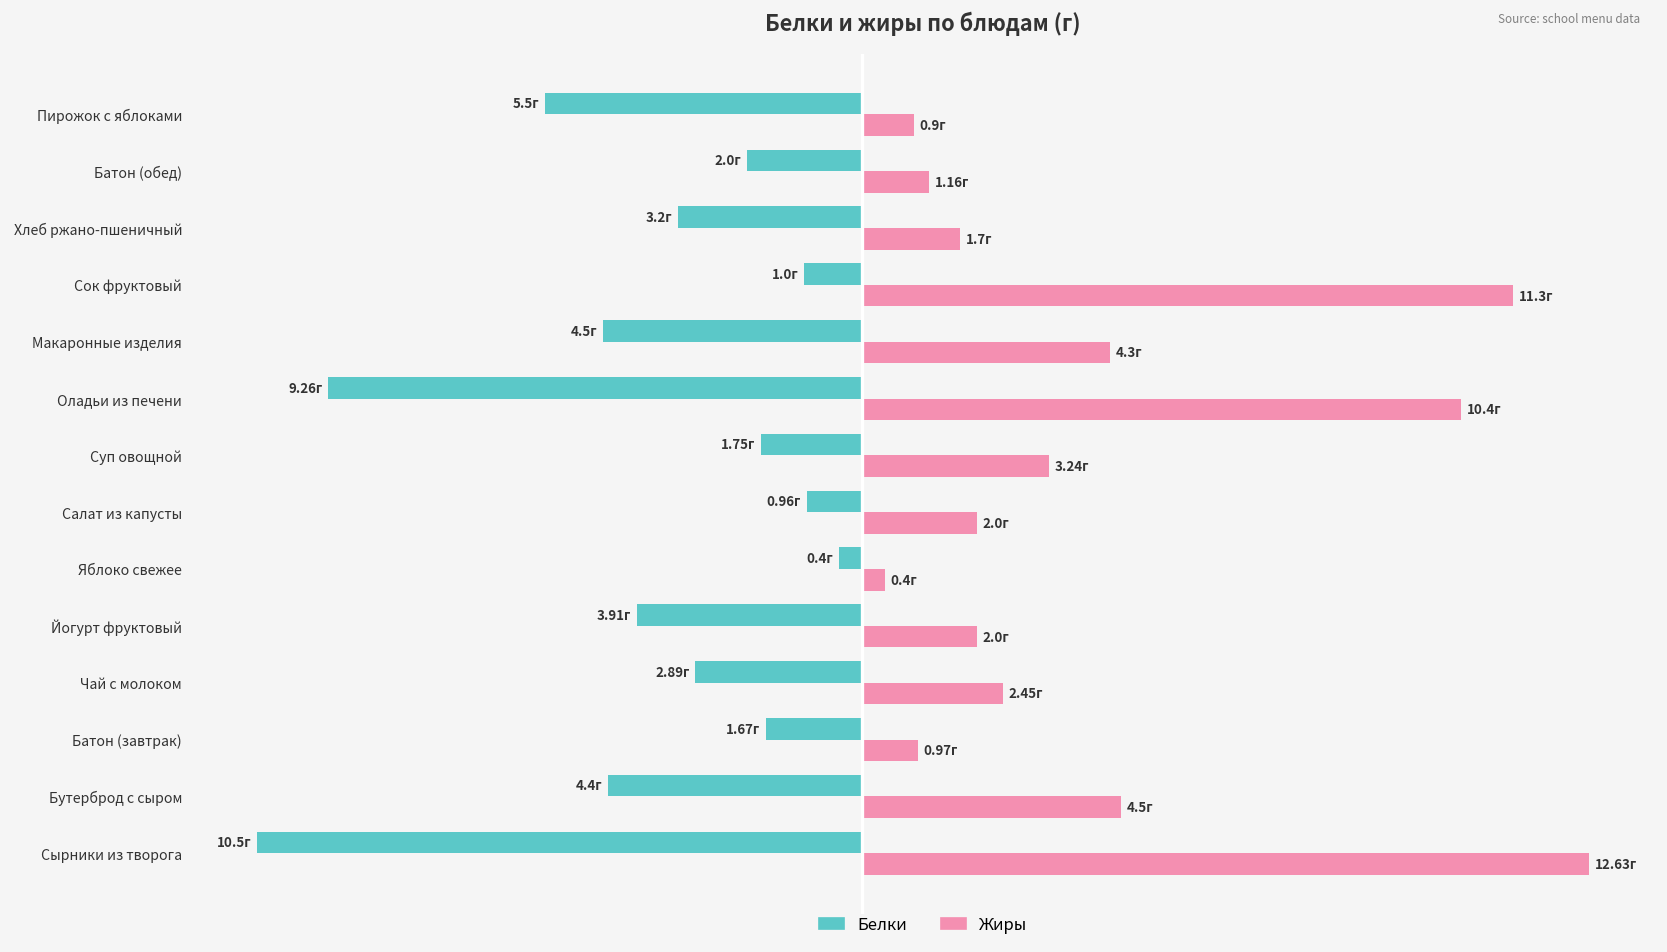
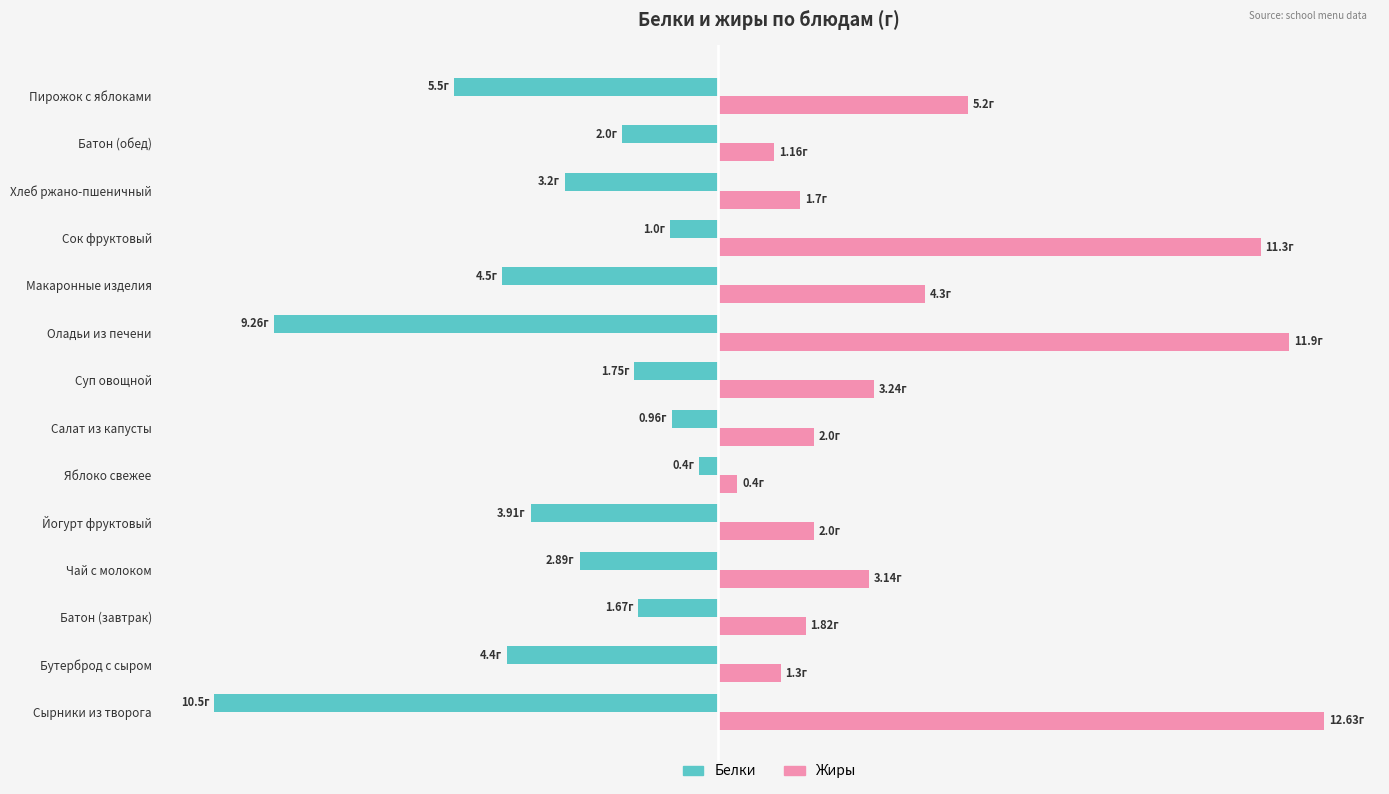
  {
    "Жиры": {
-     "Пирожок с яблоками": "0.9г",
+     "Пирожок с яблоками": "5.2г",
      "Батон (обед)": "1.16г",
      "Хлеб ржано-пшеничный": "1.7г",
      "Сок фруктовый": "11.3г",
      "Макаронные изделия": "4.3г",
-     "Оладьи из печени": "10.4г",
+     "Оладьи из печени": "11.9г",
      "Суп овощной": "3.24г",
      "Салат из капусты": "2.0г",
      "Яблоко свежее": "0.4г",
      "Йогурт фруктовый": "2.0г",
-     "Чай с молоком": "2.45г",
-     "Батон (завтрак)": "0.97г",
-     "Бутерброд с сыром": "4.5г",
+     "Чай с молоком": "3.14г",
+     "Батон (завтрак)": "1.82г",
+     "Бутерброд с сыром": "1.3г",
      "Сырники из творога": "12.63г"
    }
  }
